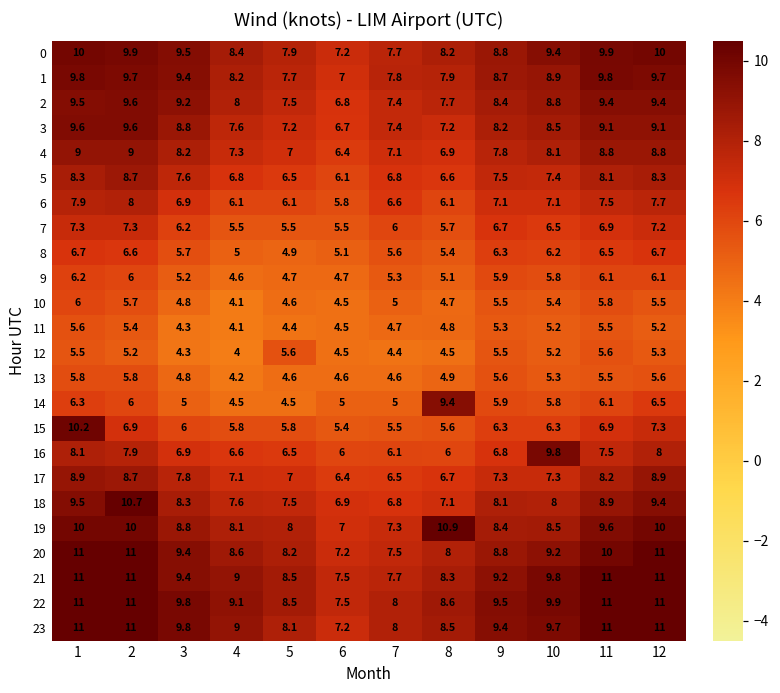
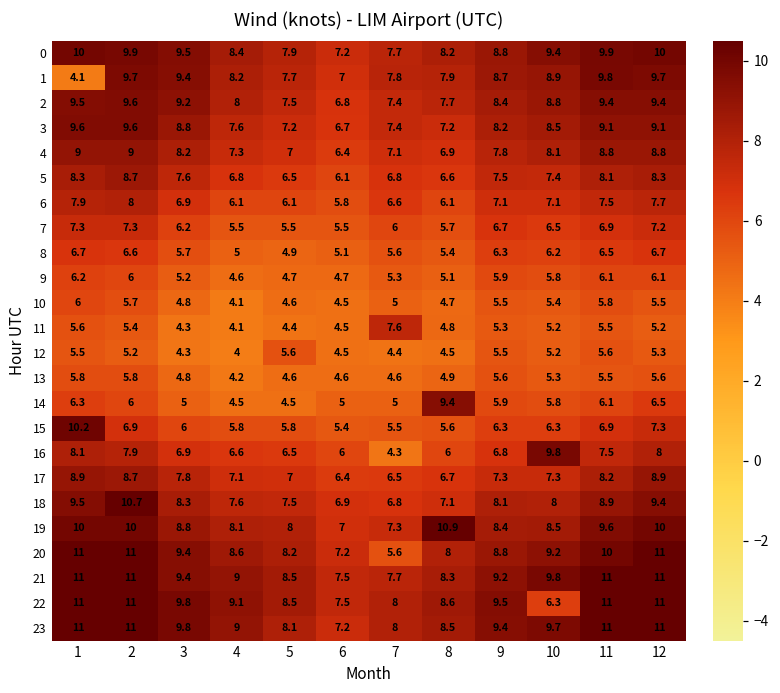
  {
    "1": {
-     "1": 9.8,
+     "1": 4.1,
      "2": 9.7,
      "3": 9.4,
      "4": 8.2,
      "5": 7.7,
      "6": 7,
      "7": 7.8,
      "8": 7.9,
      "9": 8.7,
      "10": 8.9,
      "11": 9.8,
      "12": 9.7
    },
    "11": {
      "1": 5.6,
      "2": 5.4,
      "3": 4.3,
      "4": 4.1,
      "5": 4.4,
      "6": 4.5,
-     "7": 4.7,
+     "7": 7.6,
      "8": 4.8,
      "9": 5.3,
      "10": 5.2,
      "11": 5.5,
      "12": 5.2
    },
    "16": {
      "1": 8.1,
      "2": 7.9,
      "3": 6.9,
      "4": 6.6,
      "5": 6.5,
      "6": 6,
-     "7": 6.1,
+     "7": 4.3,
      "8": 6,
      "9": 6.8,
      "10": 9.8,
      "11": 7.5,
      "12": 8
    },
    "20": {
      "1": 11,
      "2": 11,
      "3": 9.4,
      "4": 8.6,
      "5": 8.2,
      "6": 7.2,
-     "7": 7.5,
+     "7": 5.6,
      "8": 8,
      "9": 8.8,
      "10": 9.2,
      "11": 10,
      "12": 11
    },
    "22": {
      "1": 11,
      "2": 11,
      "3": 9.8,
      "4": 9.1,
      "5": 8.5,
      "6": 7.5,
      "7": 8,
      "8": 8.6,
      "9": 9.5,
-     "10": 9.9,
+     "10": 6.3,
      "11": 11,
      "12": 11
    }
  }
